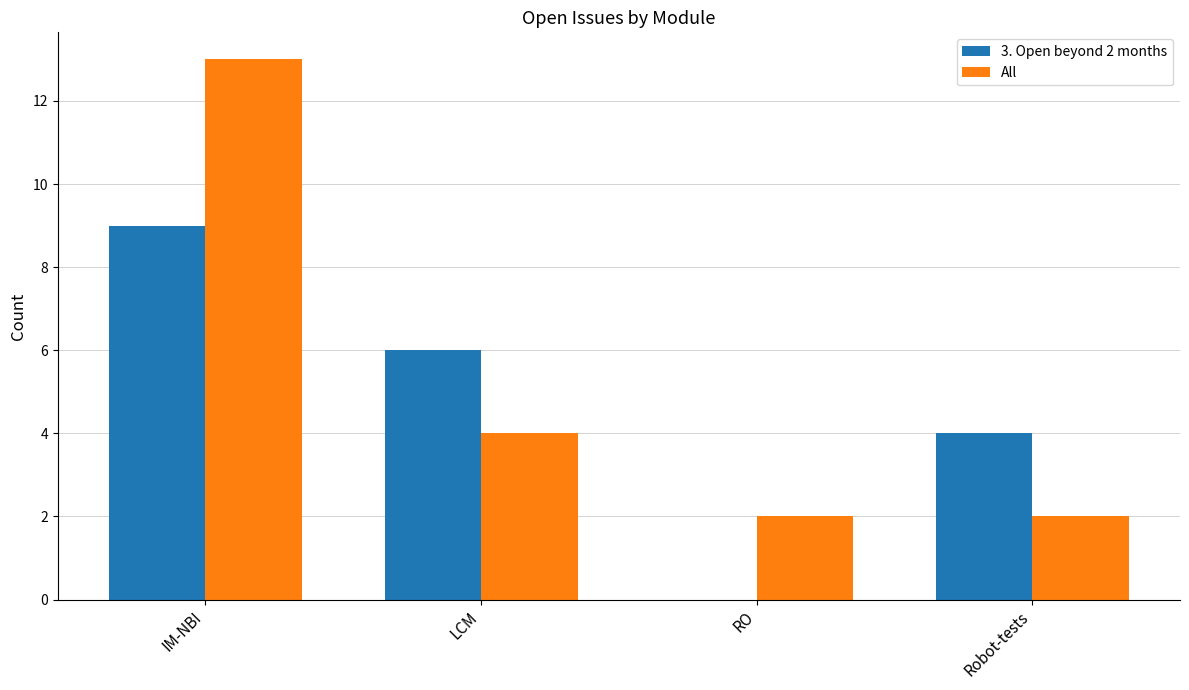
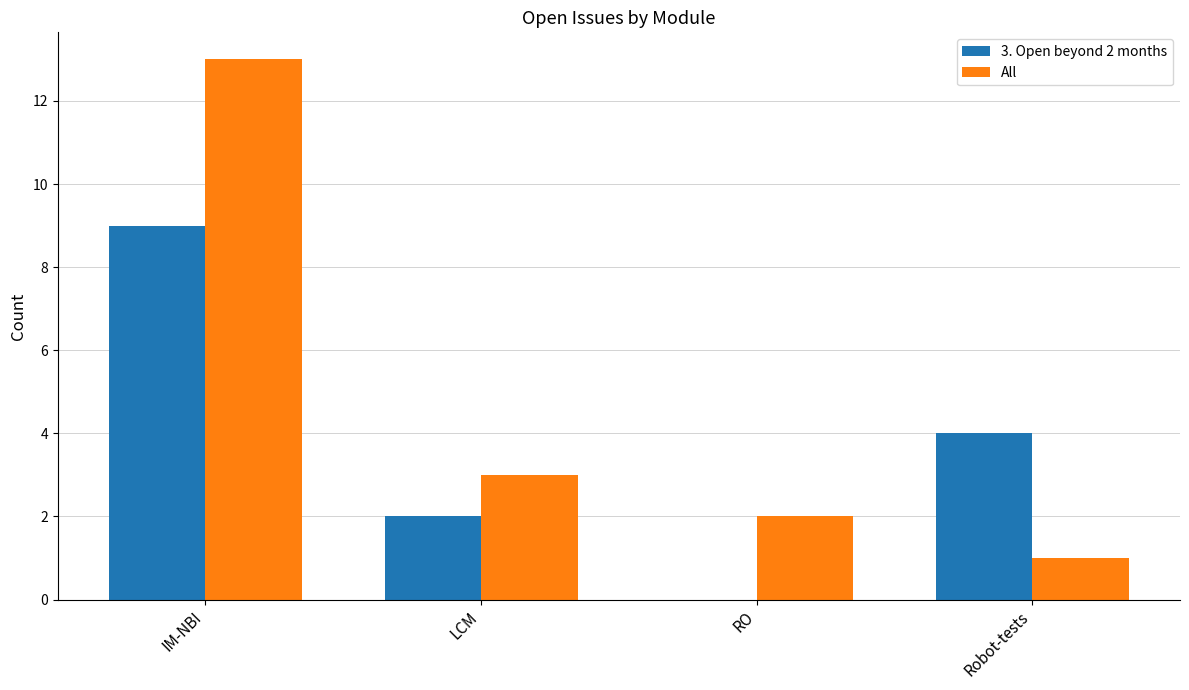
  {
    "3. Open beyond 2 months": {
      "IM-NBI": 9,
-     "LCM": 6,
+     "LCM": 2,
      "RO": 0,
      "Robot-tests": 4
    },
    "All": {
      "IM-NBI": 13,
-     "LCM": 4,
+     "LCM": 3,
      "RO": 2,
-     "Robot-tests": 2
+     "Robot-tests": 1
    }
  }
